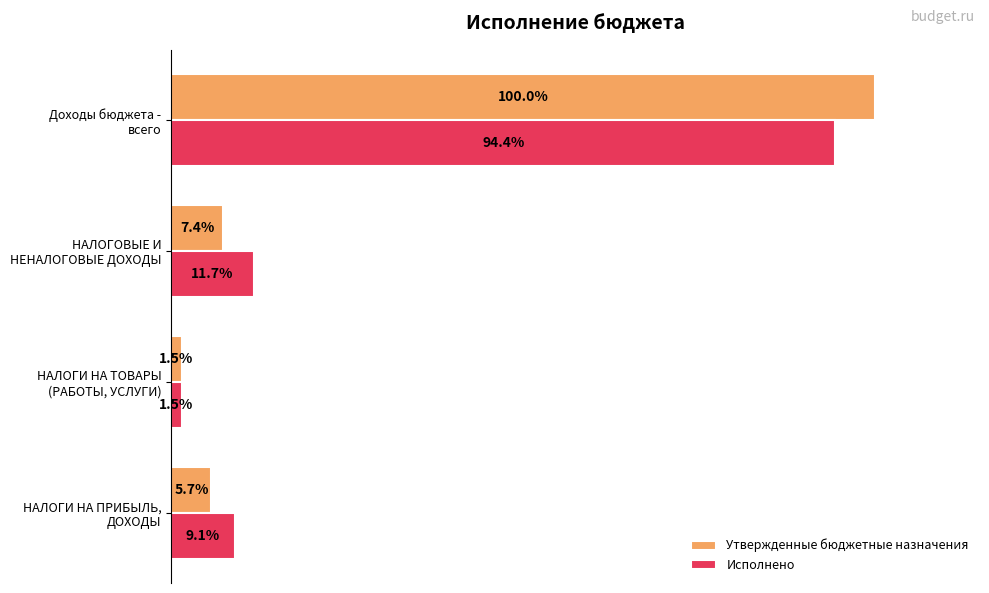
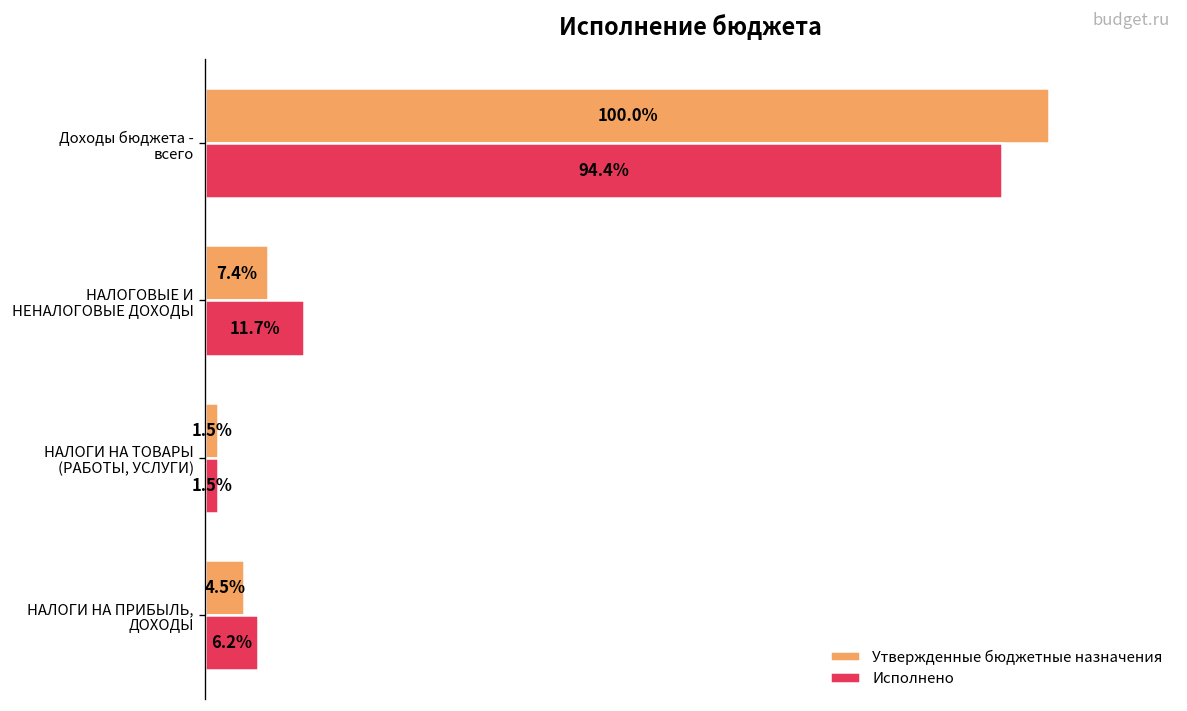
  {
    "Утвержденные бюджетные назначения": {
      "Доходы бюджета - всего": "100.0%",
      "НАЛОГОВЫЕ И НЕНАЛОГОВЫЕ ДОХОДЫ": "7.4%",
      "НАЛОГИ НА ТОВАРЫ (РАБОТЫ, УСЛУГИ)": "1.5%",
-     "НАЛОГИ НА ПРИБЫЛЬ, ДОХОДЫ": "5.7%"
+     "НАЛОГИ НА ПРИБЫЛЬ, ДОХОДЫ": "4.5%"
    },
    "Исполнено": {
      "Доходы бюджета - всего": "94.4%",
      "НАЛОГОВЫЕ И НЕНАЛОГОВЫЕ ДОХОДЫ": "11.7%",
      "НАЛОГИ НА ТОВАРЫ (РАБОТЫ, УСЛУГИ)": "1.5%",
-     "НАЛОГИ НА ПРИБЫЛЬ, ДОХОДЫ": "9.1%"
+     "НАЛОГИ НА ПРИБЫЛЬ, ДОХОДЫ": "6.2%"
    }
  }
